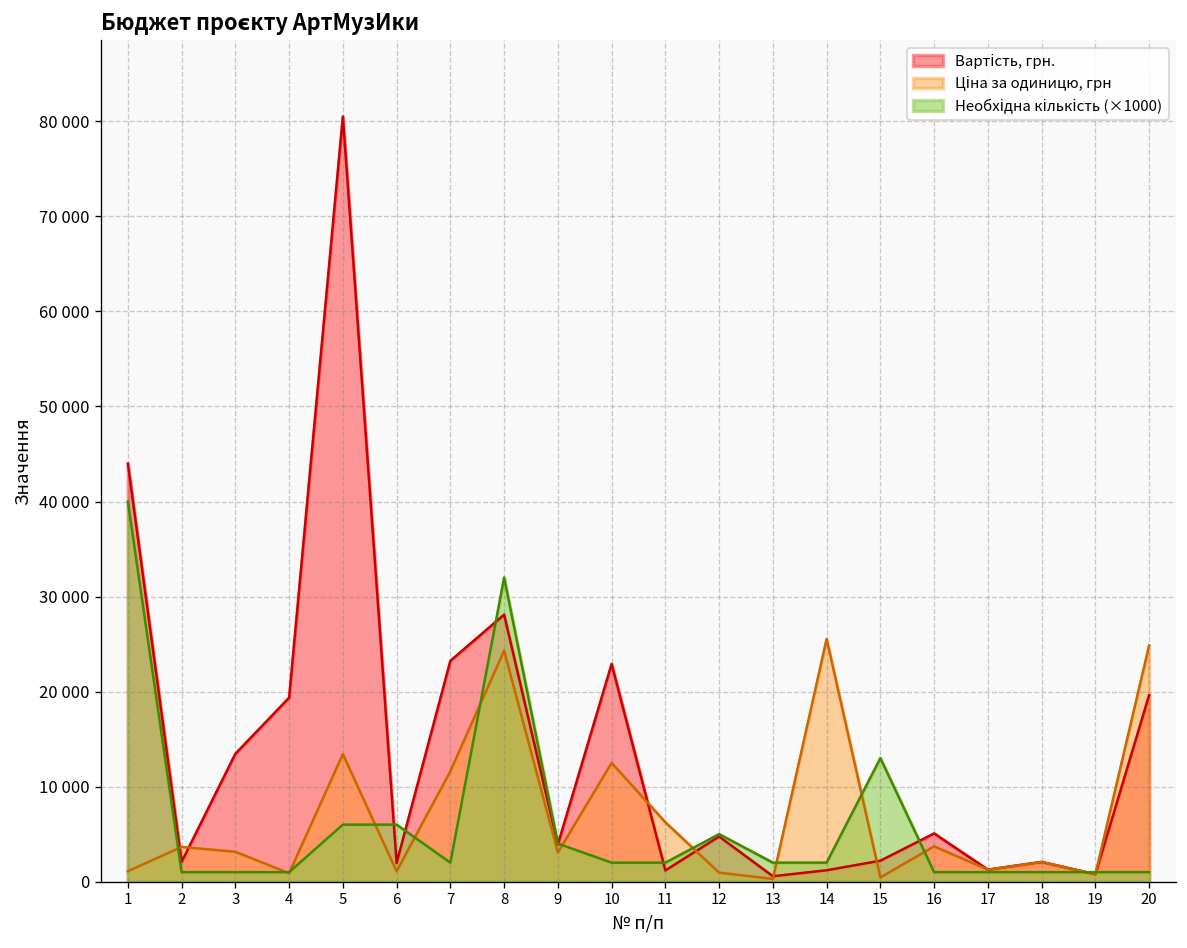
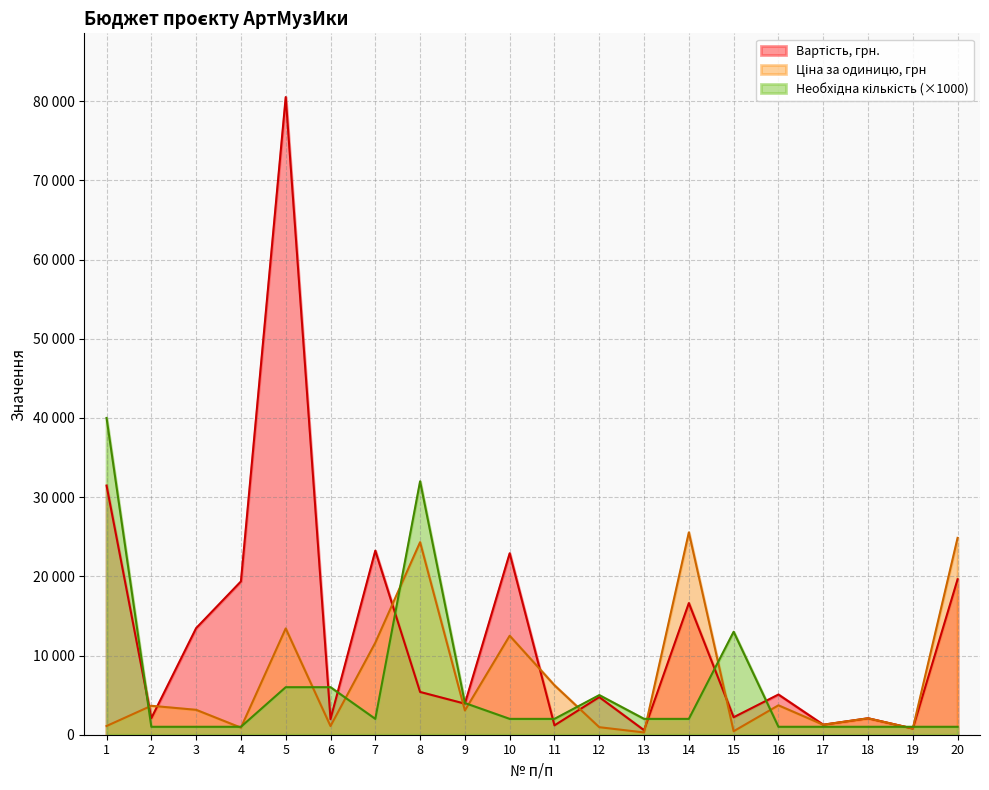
  {
    "Вартість, грн.": {
-     "1": 44000,
+     "1": 31000,
      "2": 2000,
      "3": 13000,
      "4": 19000,
      "5": 81000,
      "6": 2000,
      "7": 23000,
-     "8": 28000,
+     "8": 5000,
      "10": 23000,
      "11": 1000,
-     "14": 1000,
+     "14": 17000,
      "15": 2000,
      "16": 5000,
      "20": 20000
    },
    "Ціна за одиницю, грн": {
      "1": 1000,
      "2": 4000,
      "3": 3000,
      "5": 13000,
      "6": 1000,
      "7": 12000,
      "8": 24000,
      "9": 3000,
      "10": 12000,
      "11": 6000,
      "12": 1000,
      "14": 26000,
      "15": 0,
      "16": 4000,
      "20": 25000
    },
    "Необхідна кількість (×1000)": {
      "1": 40000,
      "2": 1000,
      "3": 1000,
      "5": 6000,
      "6": 6000,
      "7": 2000,
      "8": 32000,
      "10": 2000,
      "11": 2000,
      "13": 2000,
      "14": 2000,
      "15": 13000,
      "16": 1000,
      "18": 1000,
      "20": 1000
    }
  }
